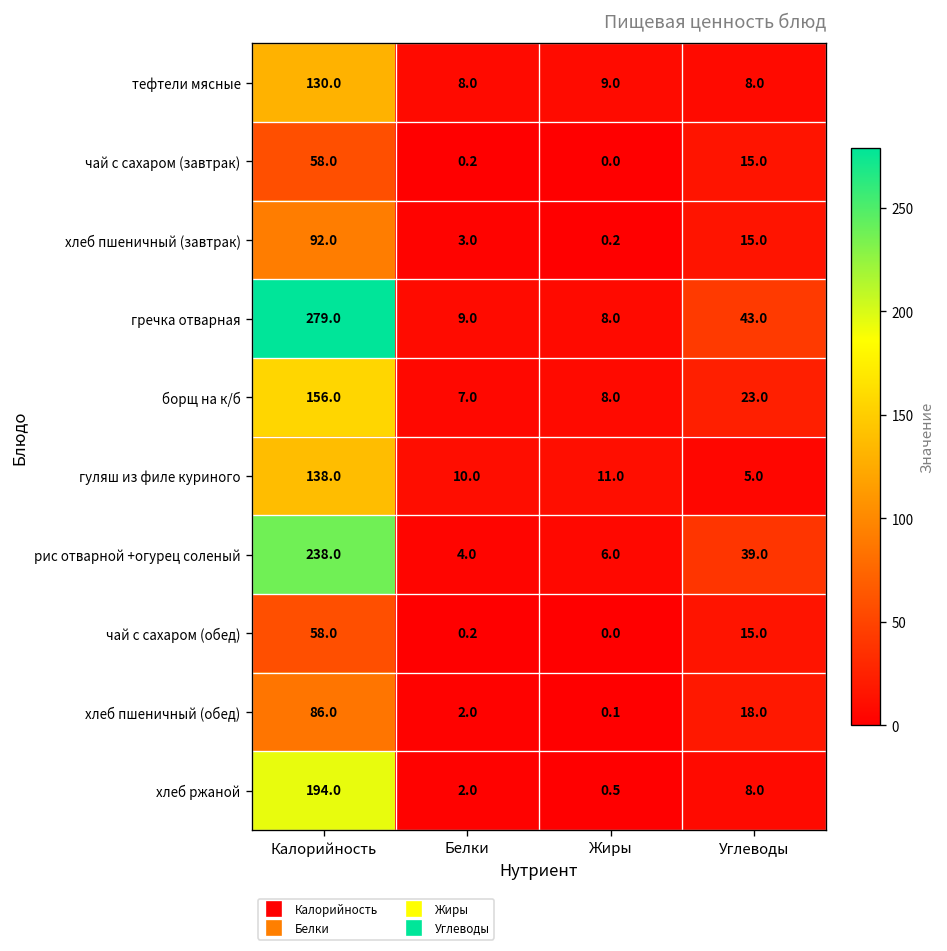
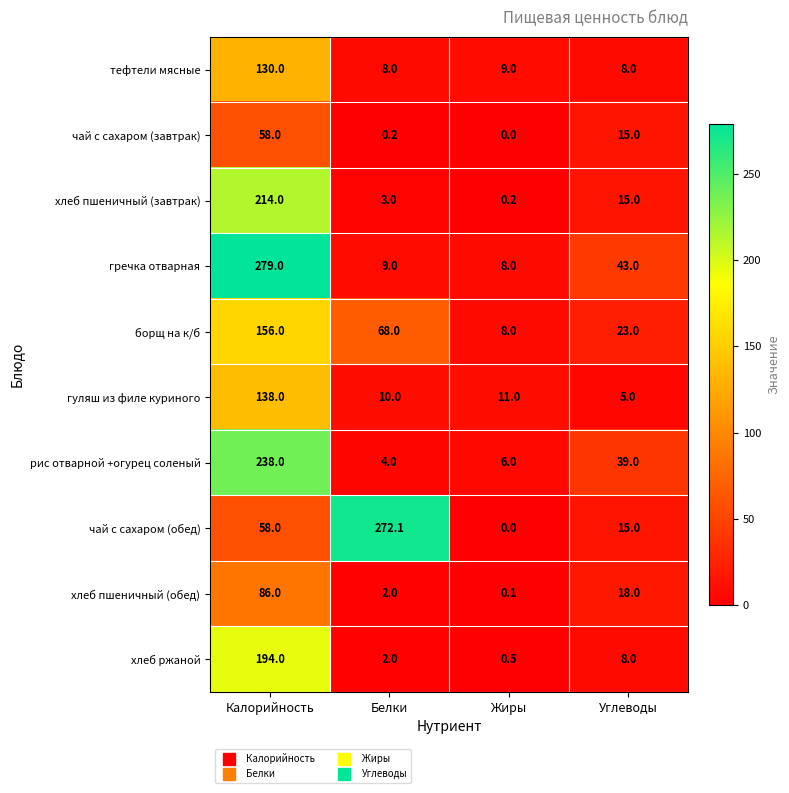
  {
    "тефтели мясные": {
      "Калорийность": 130.0,
      "Белки": 8.0,
      "Жиры": 9.0,
      "Углеводы": 8.0
    },
    "чай с сахаром (завтрак)": {
      "Калорийность": 58.0,
      "Белки": 0.2,
      "Жиры": 0.0,
      "Углеводы": 15.0
    },
    "хлеб пшеничный (завтрак)": {
-     "Калорийность": 92.0,
+     "Калорийность": 214.0,
      "Белки": 3.0,
      "Жиры": 0.2,
      "Углеводы": 15.0
    },
    "гречка отварная": {
      "Калорийность": 279.0,
      "Белки": 9.0,
      "Жиры": 8.0,
      "Углеводы": 43.0
    },
    "борщ на к/б": {
      "Калорийность": 156.0,
-     "Белки": 7.0,
+     "Белки": 68.0,
      "Жиры": 8.0,
      "Углеводы": 23.0
    },
    "гуляш из филе куриного": {
      "Калорийность": 138.0,
      "Белки": 10.0,
      "Жиры": 11.0,
      "Углеводы": 5.0
    },
    "рис отварной +огурец соленый": {
      "Калорийность": 238.0,
      "Белки": 4.0,
      "Жиры": 6.0,
      "Углеводы": 39.0
    },
    "чай с сахаром (обед)": {
      "Калорийность": 58.0,
-     "Белки": 0.2,
+     "Белки": 272.1,
      "Жиры": 0.0,
      "Углеводы": 15.0
    },
    "хлеб пшеничный (обед)": {
      "Калорийность": 86.0,
      "Белки": 2.0,
      "Жиры": 0.1,
      "Углеводы": 18.0
    },
    "хлеб ржаной": {
      "Калорийность": 194.0,
      "Белки": 2.0,
      "Жиры": 0.5,
      "Углеводы": 8.0
    }
  }
